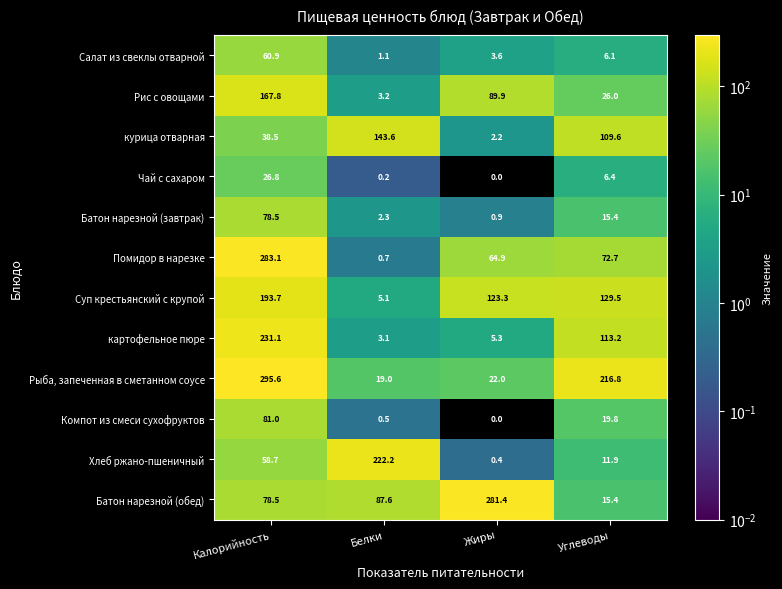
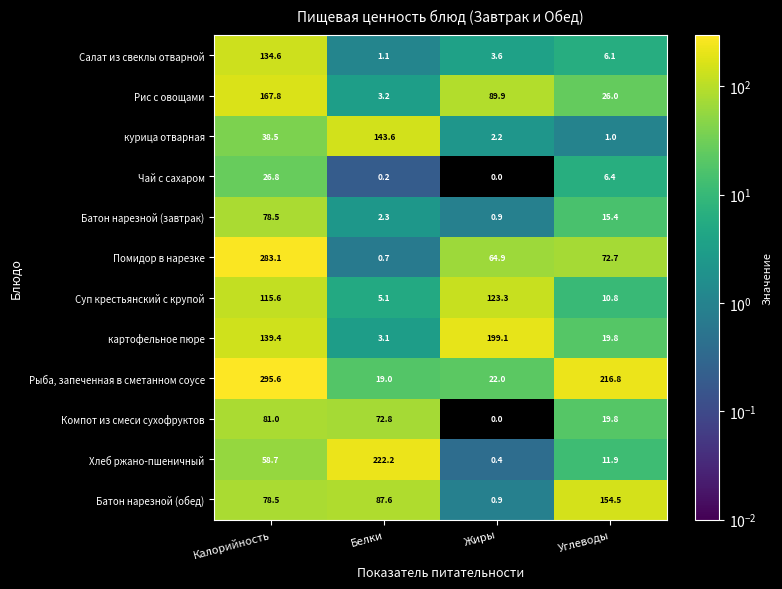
  {
    "Салат из свеклы отварной": {
-     "Калорийность": 60.9,
+     "Калорийность": 134.6,
      "Белки": 1.1,
      "Жиры": 3.6,
      "Углеводы": 6.1
    },
    "Рис с овощами": {
      "Калорийность": 167.8,
      "Белки": 3.2,
      "Жиры": 89.9,
      "Углеводы": 26.0
    },
    "курица отварная": {
      "Калорийность": 38.5,
      "Белки": 143.6,
      "Жиры": 2.2,
-     "Углеводы": 109.6
+     "Углеводы": 1.0
    },
    "Чай с сахаром": {
      "Калорийность": 26.8,
      "Белки": 0.2,
      "Жиры": 0.0,
      "Углеводы": 6.4
    },
    "Батон нарезной (завтрак)": {
      "Калорийность": 78.5,
      "Белки": 2.3,
      "Жиры": 0.9,
      "Углеводы": 15.4
    },
    "Помидор в нарезке": {
      "Калорийность": 283.1,
      "Белки": 0.7,
      "Жиры": 64.9,
      "Углеводы": 72.7
    },
    "Суп крестьянский с крупой": {
-     "Калорийность": 193.7,
+     "Калорийность": 115.6,
      "Белки": 5.1,
      "Жиры": 123.3,
-     "Углеводы": 129.5
+     "Углеводы": 10.8
    },
    "картофельное пюре": {
-     "Калорийность": 231.1,
+     "Калорийность": 139.4,
      "Белки": 3.1,
-     "Жиры": 5.3,
-     "Углеводы": 113.2
+     "Жиры": 199.1,
+     "Углеводы": 19.8
    },
    "Рыба, запеченная в сметанном соусе": {
      "Калорийность": 295.6,
      "Белки": 19.0,
      "Жиры": 22.0,
      "Углеводы": 216.8
    },
    "Компот из смеси сухофруктов": {
      "Калорийность": 81.0,
-     "Белки": 0.5,
+     "Белки": 72.8,
      "Жиры": 0.0,
      "Углеводы": 19.8
    },
    "Хлеб ржано-пшеничный": {
      "Калорийность": 58.7,
      "Белки": 222.2,
      "Жиры": 0.4,
      "Углеводы": 11.9
    },
    "Батон нарезной (обед)": {
      "Калорийность": 78.5,
      "Белки": 87.6,
-     "Жиры": 281.4,
-     "Углеводы": 15.4
+     "Жиры": 0.9,
+     "Углеводы": 154.5
    }
  }
